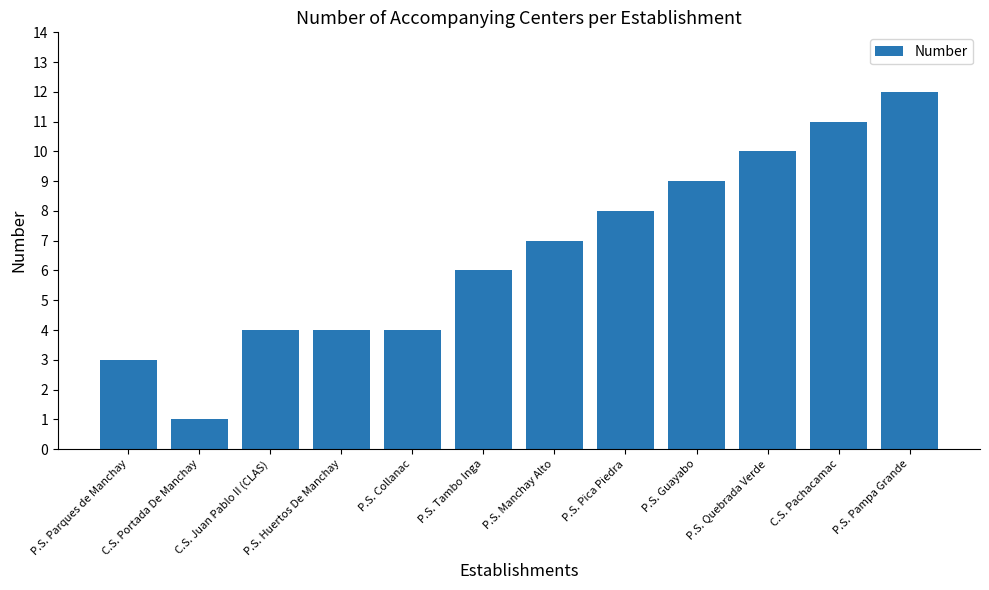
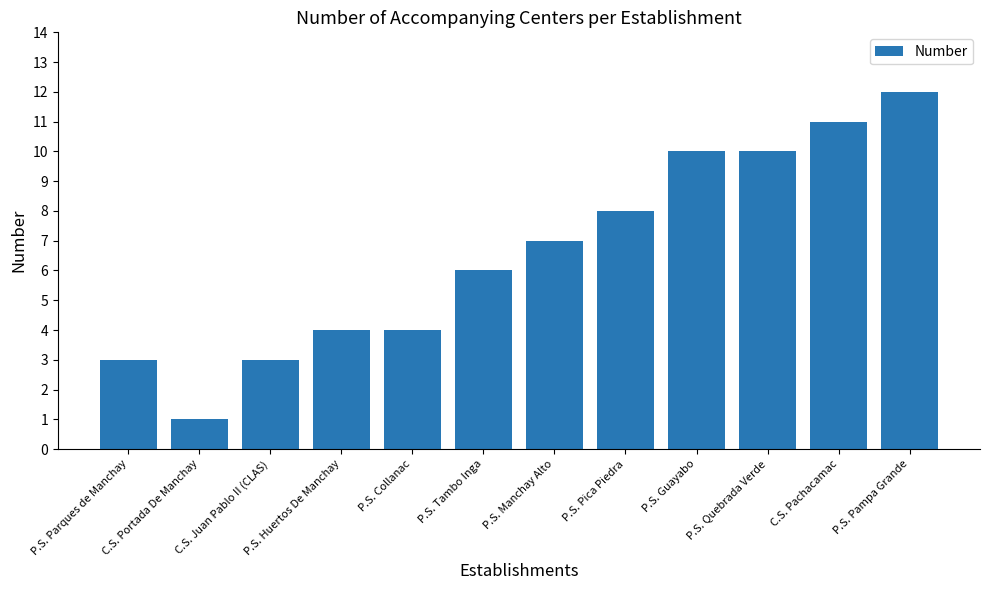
  {
    "P.S. Parques de Manchay": 3,
    "C.S. Portada De Manchay": 1,
-   "C.S. Juan Pablo II (CLAS)": 4,
+   "C.S. Juan Pablo II (CLAS)": 3,
    "P.S. Huertos De Manchay": 4,
    "P.S. Collanac": 4,
    "P.S. Tambo Inga": 6,
    "P.S. Manchay Alto": 7,
    "P.S. Pica Piedra": 8,
-   "P.S. Guayabo": 9,
+   "P.S. Guayabo": 10,
    "P.S. Quebrada Verde": 10,
    "C.S. Pachacamac": 11,
    "P.S. Pampa Grande": 12
  }
